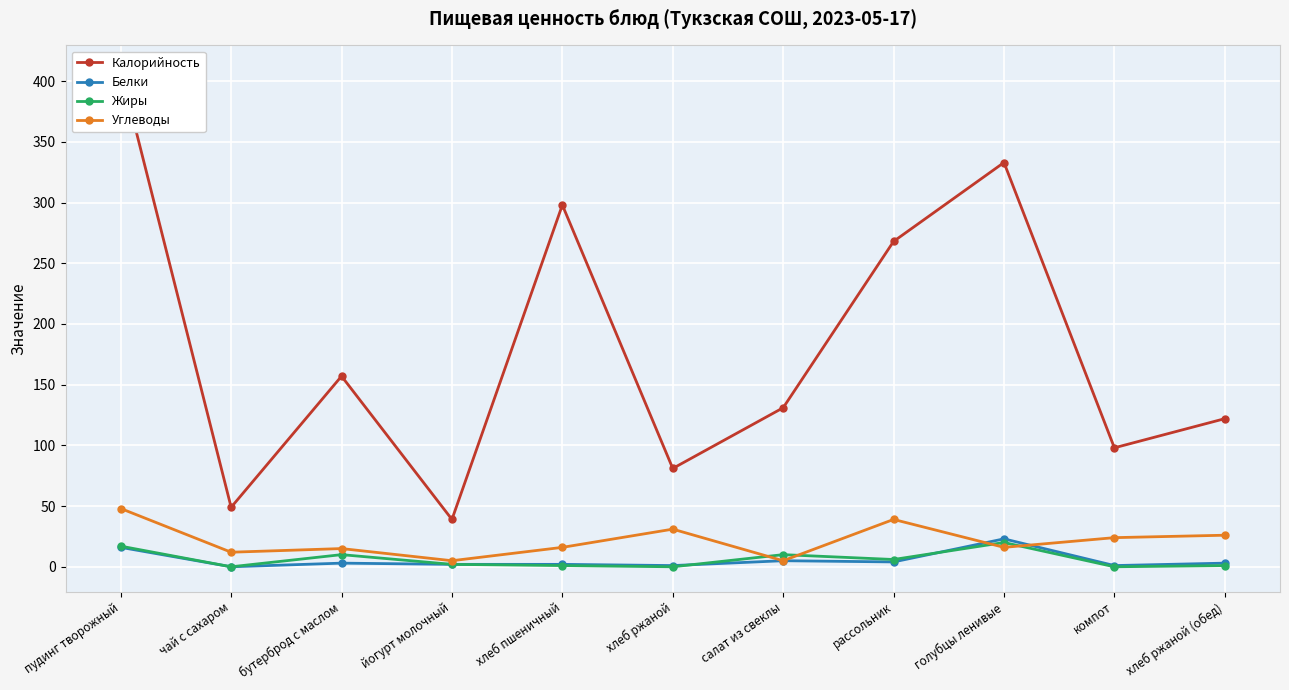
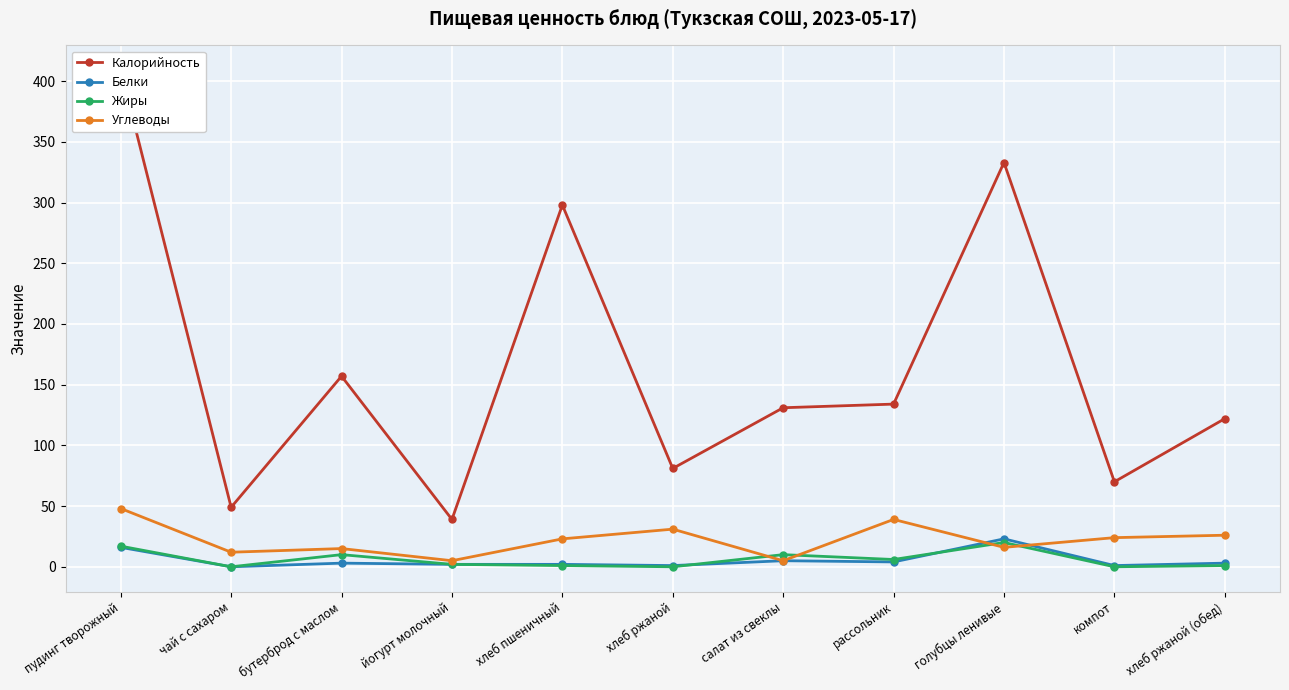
  {
    "Калорийность": {
      "чай с сахаром": 49,
      "бутерброд с маслом": 157,
      "йогурт молочный": 39,
      "хлеб пшеничный": 298,
      "хлеб ржаной": 81,
      "салат из свеклы": 131,
-     "рассольник": 268,
+     "рассольник": 134,
      "голубцы ленивые": 333,
-     "компот": 98,
+     "компот": 70,
      "хлеб ржаной (обед)": 122
    },
    "Белки": {
      "бутерброд с маслом": 3,
      "голубцы ленивые": 23
    },
    "Жиры": {
      "бутерброд с маслом": 10,
      "салат из свеклы": 10,
      "голубцы ленивые": 20
    },
    "Углеводы": {
      "пудинг творожный": 48,
      "чай с сахаром": 12,
      "бутерброд с маслом": 15,
      "йогурт молочный": 5,
-     "хлеб пшеничный": 16,
+     "хлеб пшеничный": 23,
      "хлеб ржаной": 31,
      "рассольник": 39,
      "голубцы ленивые": 16,
      "компот": 24,
      "хлеб ржаной (обед)": 26
    }
  }
